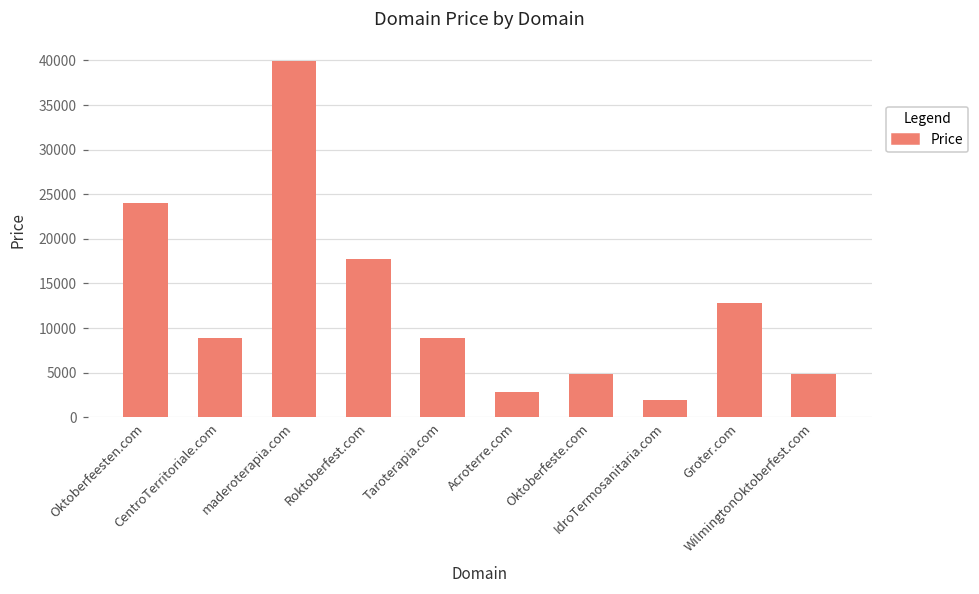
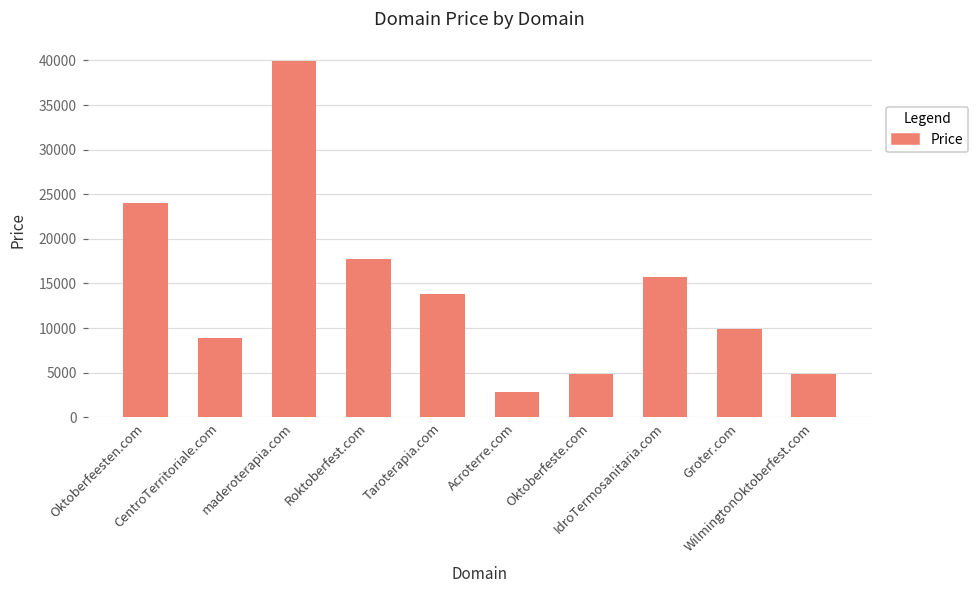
  {
    "Oktoberfeesten.com": 24000,
    "CentroTerritoriale.com": 9000,
    "maderoterapia.com": 40000,
    "Roktoberfest.com": 18000,
-   "Taroterapia.com": 9000,
+   "Taroterapia.com": 14000,
    "Acroterre.com": 3000,
    "Oktoberfeste.com": 5000,
-   "IdroTermosanitaria.com": 2000,
-   "Groter.com": 13000,
+   "IdroTermosanitaria.com": 16000,
+   "Groter.com": 10000,
    "WilmingtonOktoberfest.com": 5000
  }
